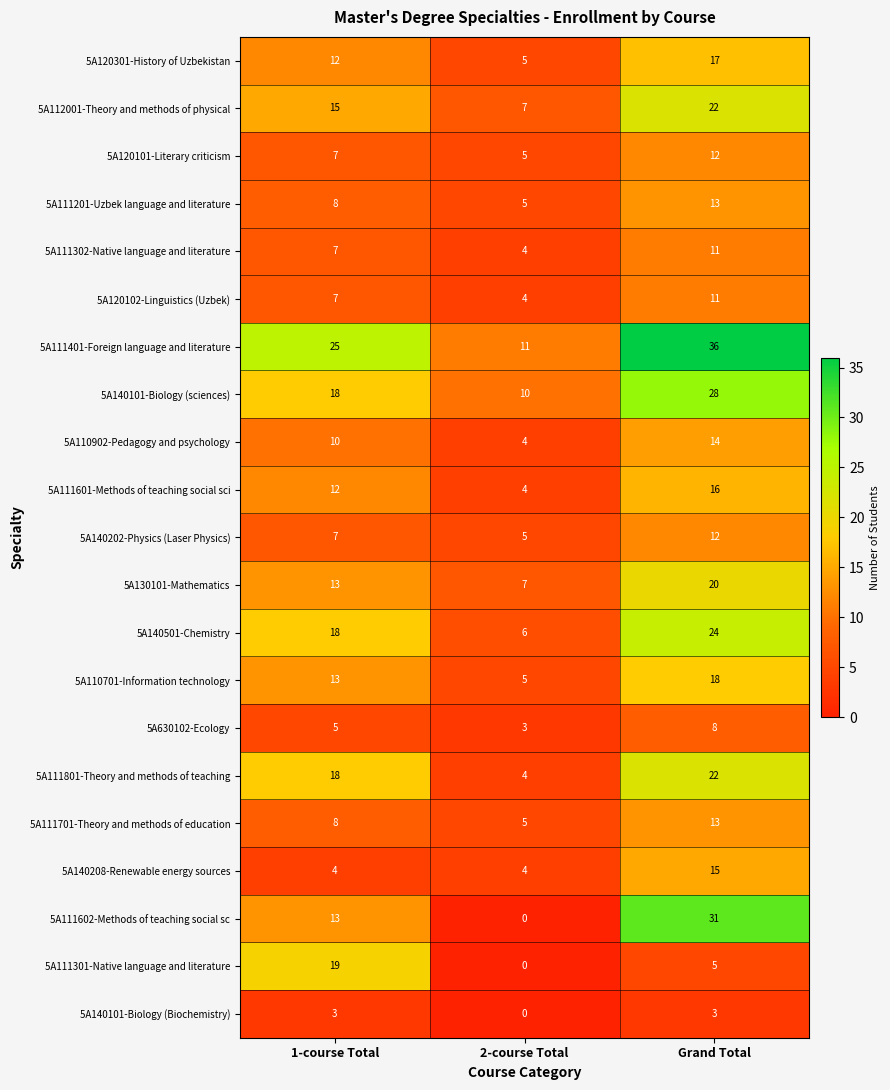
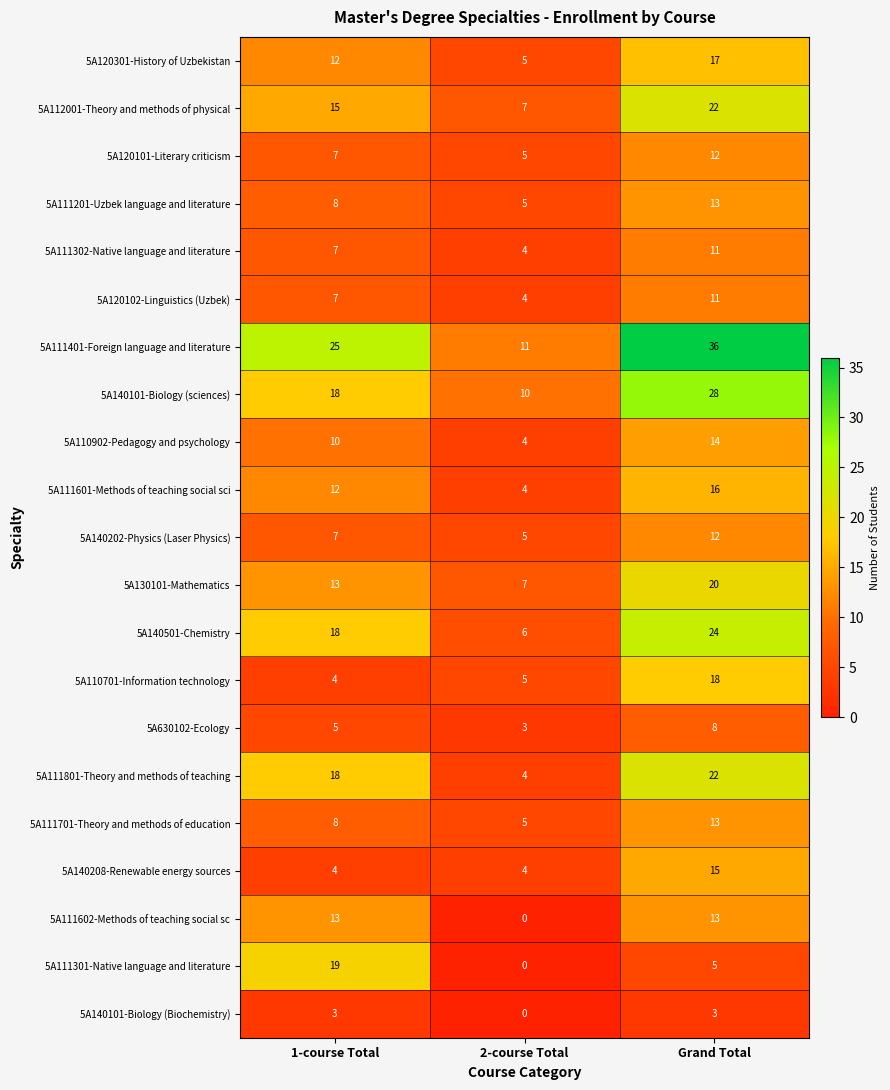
  {
    "5A120301-History of Uzbekistan": {
      "1-course Total": 12,
      "2-course Total": 5,
      "Grand Total": 17
    },
    "5A112001-Theory and methods of physical": {
      "1-course Total": 15,
      "2-course Total": 7,
      "Grand Total": 22
    },
    "5A120101-Literary criticism": {
      "1-course Total": 7,
      "2-course Total": 5,
      "Grand Total": 12
    },
    "5A111201-Uzbek language and literature": {
      "1-course Total": 8,
      "2-course Total": 5,
      "Grand Total": 13
    },
    "5A111302-Native language and literature": {
      "1-course Total": 7,
      "2-course Total": 4,
      "Grand Total": 11
    },
    "5A120102-Linguistics (Uzbek)": {
      "1-course Total": 7,
      "2-course Total": 4,
      "Grand Total": 11
    },
    "5A111401-Foreign language and literature": {
      "1-course Total": 25,
      "2-course Total": 11,
      "Grand Total": 36
    },
    "5A140101-Biology (sciences)": {
      "1-course Total": 18,
      "2-course Total": 10,
      "Grand Total": 28
    },
    "5A110902-Pedagogy and psychology": {
      "1-course Total": 10,
      "2-course Total": 4,
      "Grand Total": 14
    },
    "5A111601-Methods of teaching social sci": {
      "1-course Total": 12,
      "2-course Total": 4,
      "Grand Total": 16
    },
    "5A140202-Physics (Laser Physics)": {
      "1-course Total": 7,
      "2-course Total": 5,
      "Grand Total": 12
    },
    "5A130101-Mathematics": {
      "1-course Total": 13,
      "2-course Total": 7,
      "Grand Total": 20
    },
    "5A140501-Chemistry": {
      "1-course Total": 18,
      "2-course Total": 6,
      "Grand Total": 24
    },
    "5A110701-Information technology": {
-     "1-course Total": 13,
+     "1-course Total": 4,
      "2-course Total": 5,
      "Grand Total": 18
    },
    "5A630102-Ecology": {
      "1-course Total": 5,
      "2-course Total": 3,
      "Grand Total": 8
    },
    "5A111801-Theory and methods of teaching": {
      "1-course Total": 18,
      "2-course Total": 4,
      "Grand Total": 22
    },
    "5A111701-Theory and methods of education": {
      "1-course Total": 8,
      "2-course Total": 5,
      "Grand Total": 13
    },
    "5A140208-Renewable energy sources": {
      "1-course Total": 4,
      "2-course Total": 4,
      "Grand Total": 15
    },
    "5A111602-Methods of teaching social sc": {
      "1-course Total": 13,
      "2-course Total": 0,
-     "Grand Total": 31
+     "Grand Total": 13
    },
    "5A111301-Native language and literature": {
      "1-course Total": 19,
      "2-course Total": 0,
      "Grand Total": 5
    },
    "5A140101-Biology (Biochemistry)": {
      "1-course Total": 3,
      "2-course Total": 0,
      "Grand Total": 3
    }
  }
